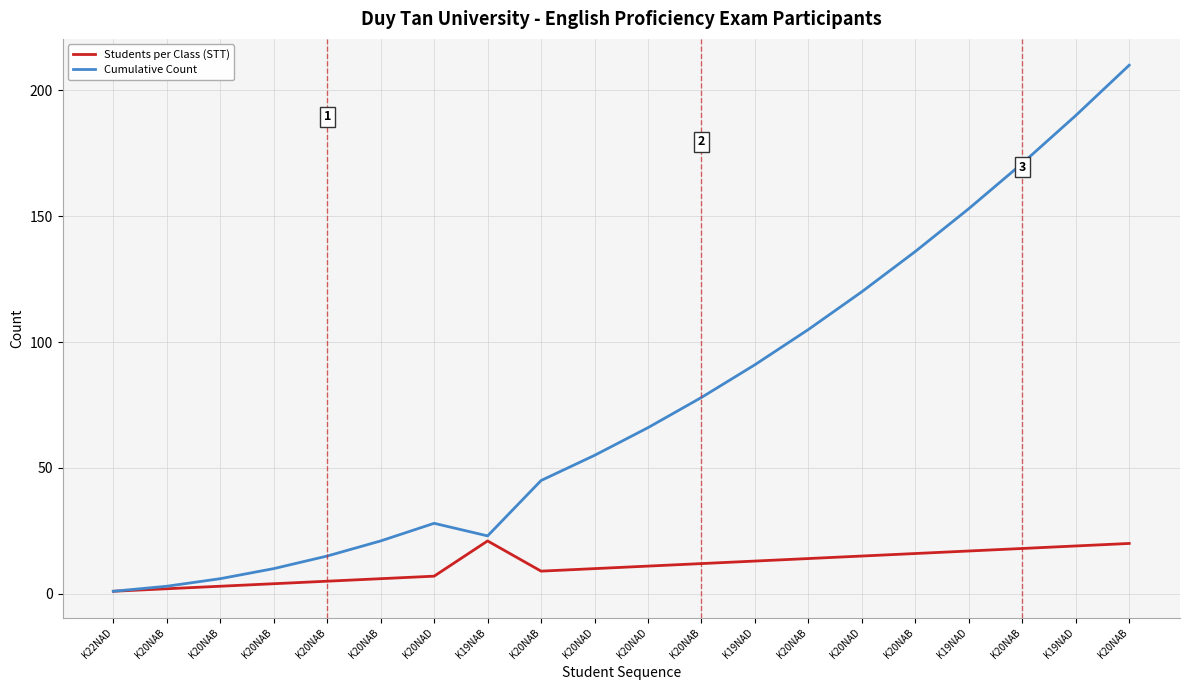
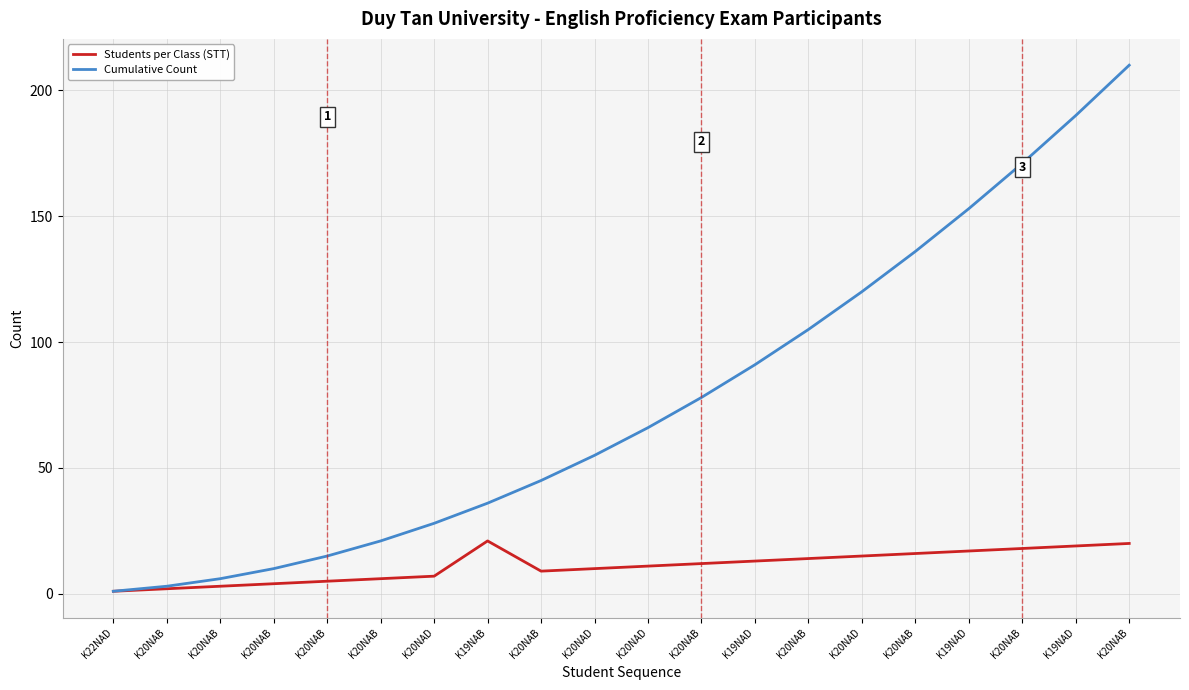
  {
    "Students per Class (STT)": {
      "K19NAB": 21
    },
    "Cumulative Count": {
-     "K19NAB": 23
+     "K19NAB": 36
    }
  }
